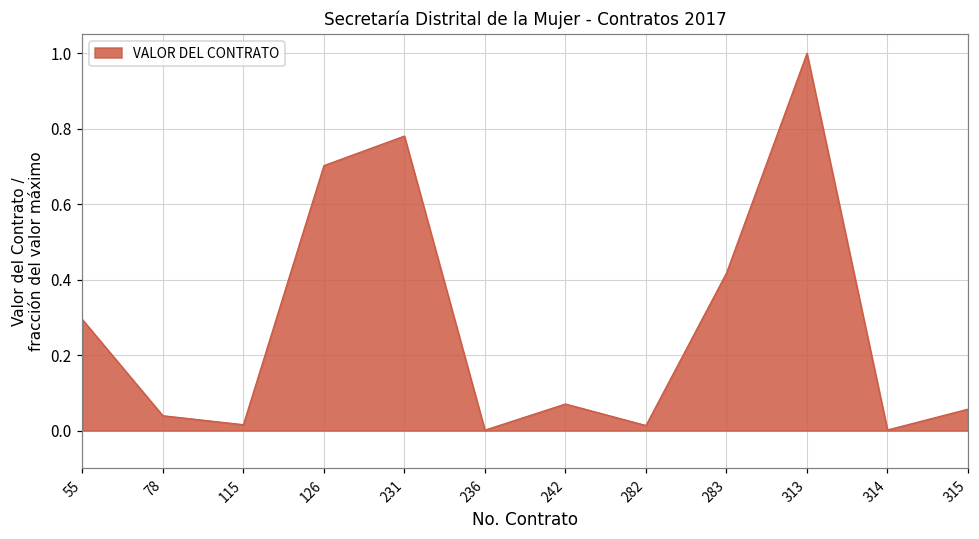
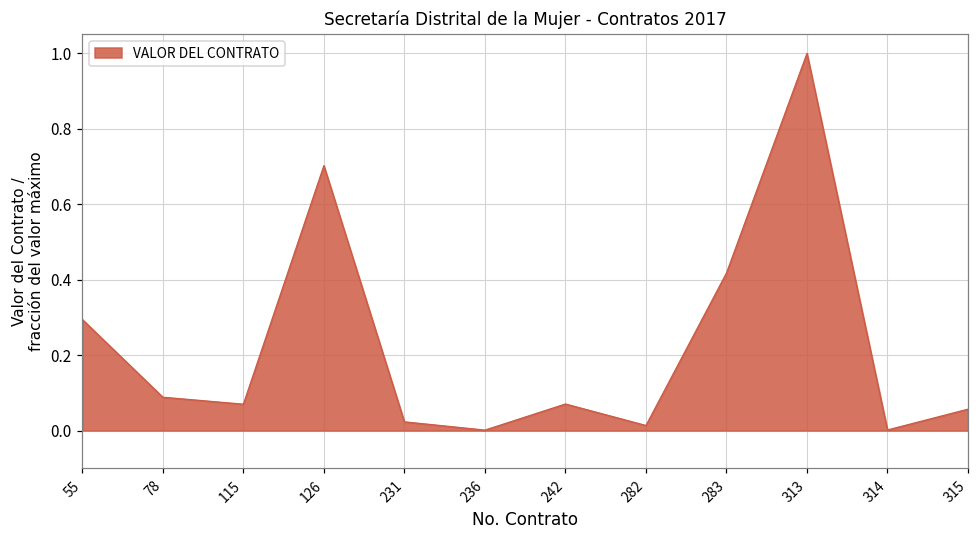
  {
    "55": 0.29,
-   "78": 0.04,
-   "115": 0.02,
+   "78": 0.09,
+   "115": 0.07,
    "126": 0.70,
-   "231": 0.78,
+   "231": 0.02,
    "236": 0.00,
    "242": 0.07,
    "282": 0.01,
    "283": 0.42,
    "313": 1.00,
    "314": 0.00,
    "315": 0.06
  }
